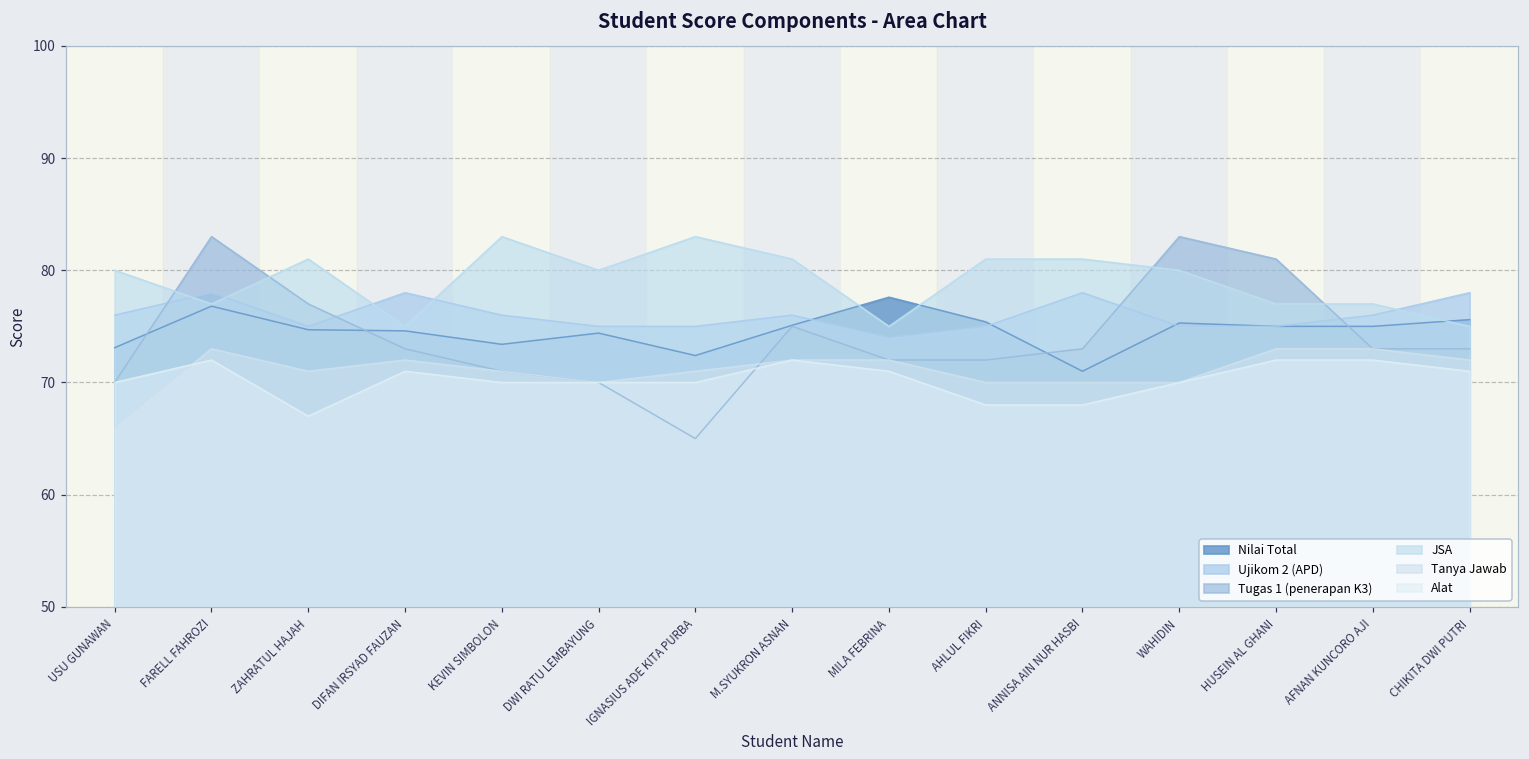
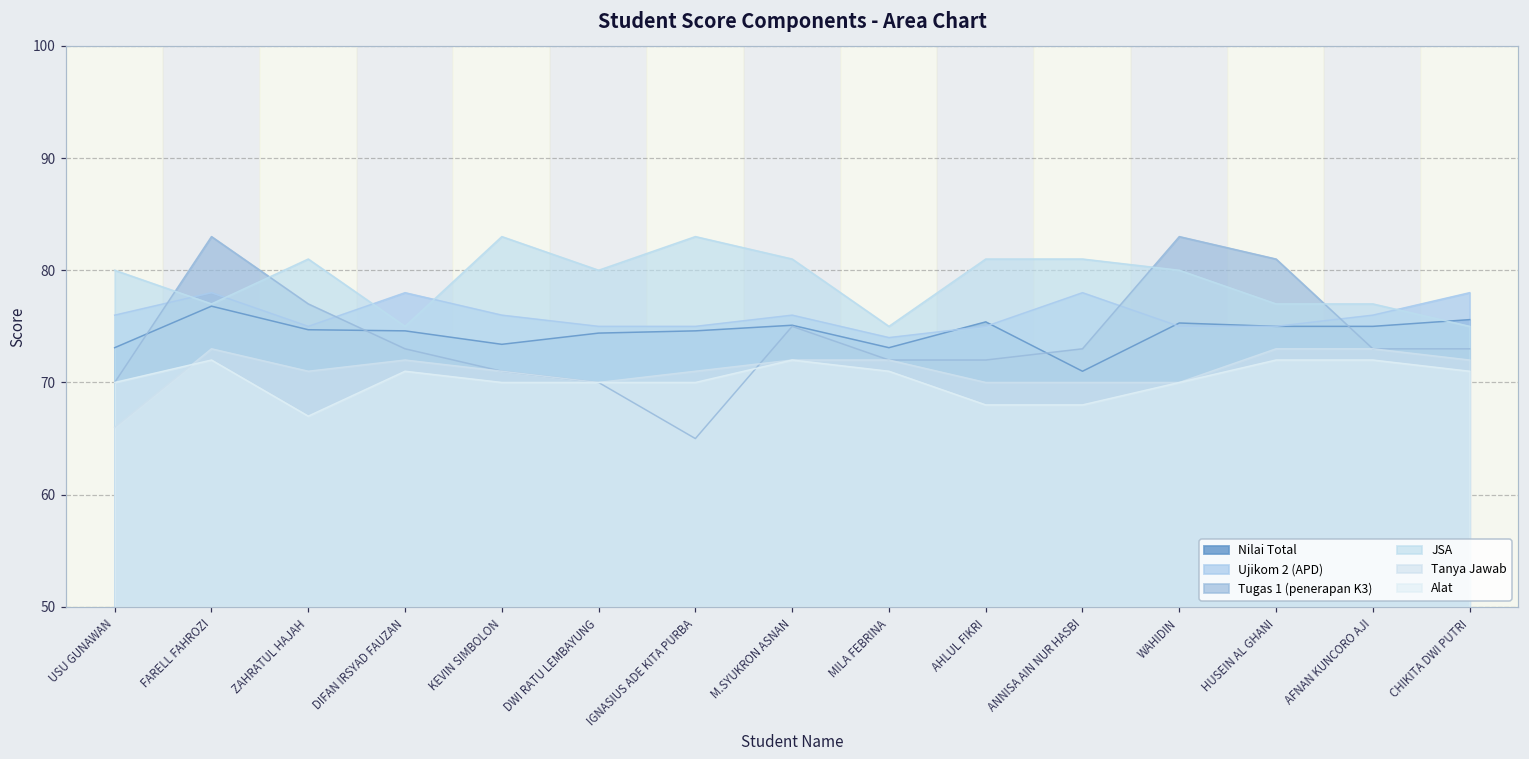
  {
    "Nilai Total": {
      "USU GUNAWAN": 73.1,
      "ZAHRATUL HAJAH": 74.7,
      "DIFAN IRSYAD FAUZAN": 74.6,
      "KEVIN SIMBOLON": 73.4,
      "DWI RATU LEMBAYUNG": 74.4,
-     "IGNASIUS ADE KITA PURBA": 72.4,
-     "MILA FEBRINA": 77.6,
+     "IGNASIUS ADE KITA PURBA": 74.6,
+     "MILA FEBRINA": 73.1,
      "AHLUL FIKRI": 75.4,
      "ANNISA AIN NUR HASBI": 71.0,
      "WAHIDIN": 75.3,
      "AFNAN KUNCORO AJI": 75.0,
      "CHIKITA DWI PUTRI": 75.6
    }
  }
